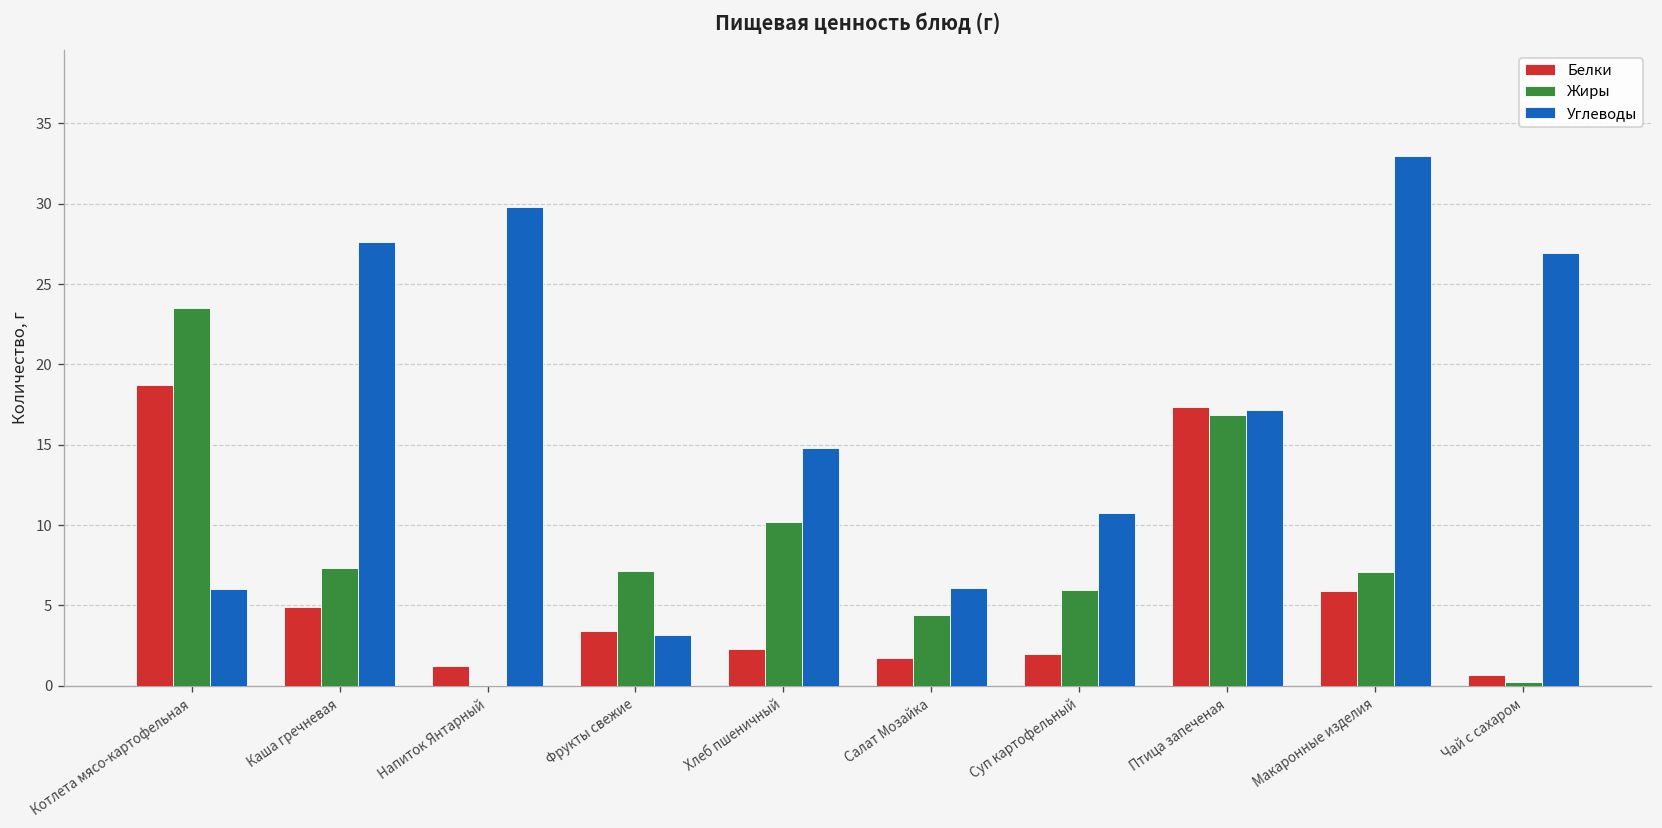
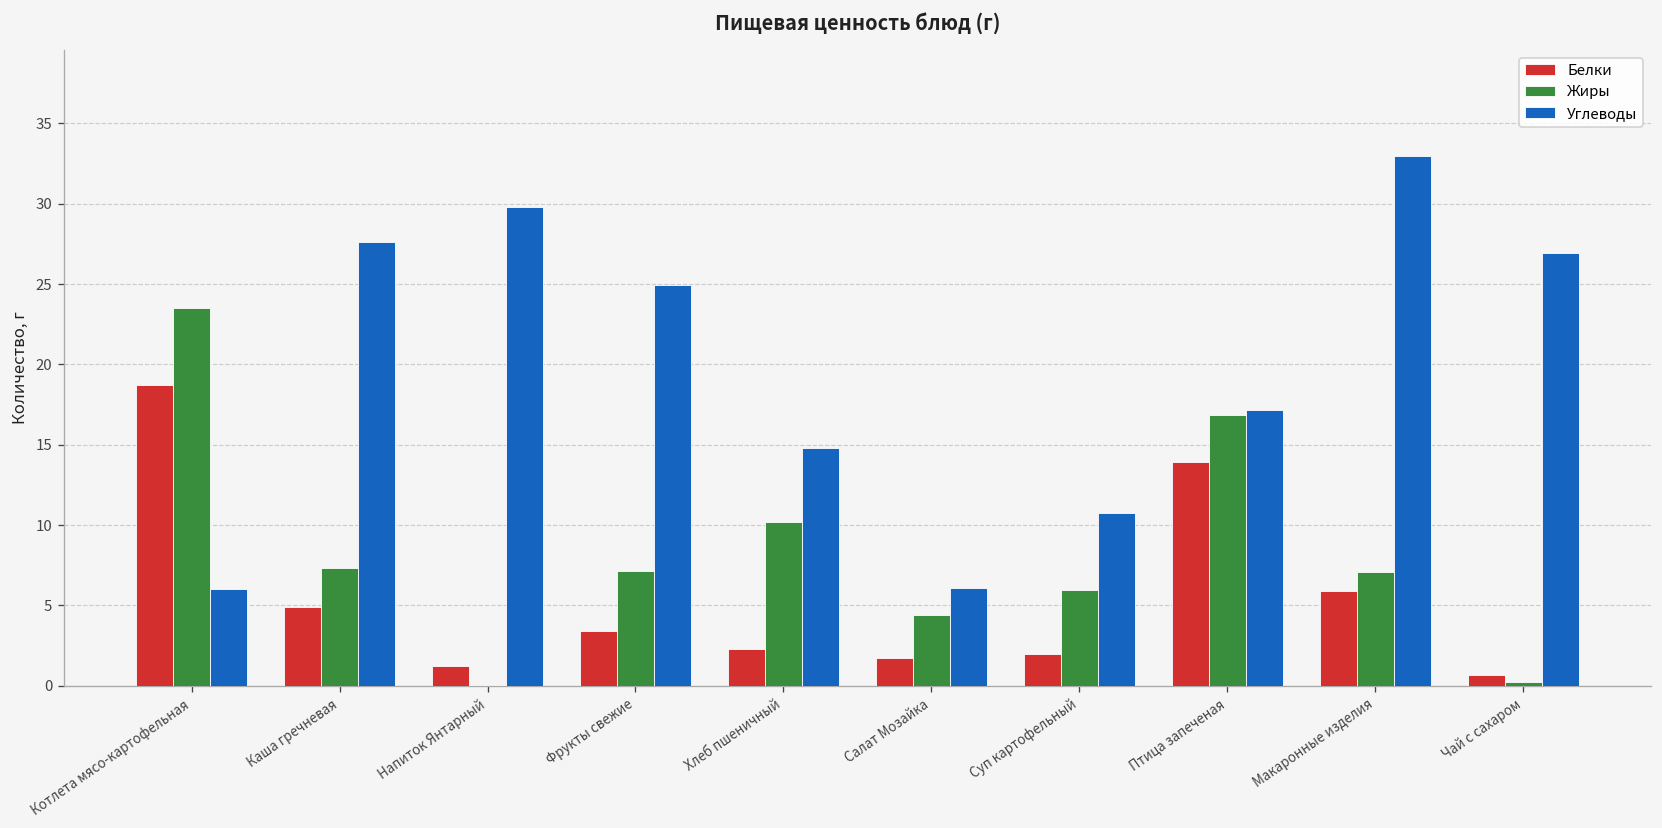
  {
    "Белки": {
      "Котлета мясо-картофельная": 18.7,
      "Каша гречневая": 4.9,
      "Напиток Янтарный": 1.2,
      "Фрукты свежие": 3.4,
      "Хлеб пшеничный": 2.3,
      "Салат Мозайка": 1.7,
      "Суп картофельный": 2.0,
-     "Птица запеченая": 17.3,
+     "Птица запеченая": 13.9,
      "Макаронные изделия": 5.9,
      "Чай с сахаром": 0.6
    },
    "Жиры": {
      "Котлета мясо-картофельная": 23.5,
      "Каша гречневая": 7.3,
      "Фрукты свежие": 7.1,
      "Хлеб пшеничный": 10.2,
      "Салат Мозайка": 4.4,
      "Суп картофельный": 6.0,
      "Птица запеченая": 16.8,
      "Макаронные изделия": 7.1,
      "Чай с сахаром": 0.3
    },
    "Углеводы": {
      "Котлета мясо-картофельная": 6.0,
      "Каша гречневая": 27.6,
      "Напиток Янтарный": 29.8,
-     "Фрукты свежие": 3.1,
+     "Фрукты свежие": 25.0,
      "Хлеб пшеничный": 14.8,
      "Салат Мозайка": 6.1,
      "Суп картофельный": 10.8,
      "Птица запеченая": 17.1,
      "Макаронные изделия": 33.0,
      "Чай с сахаром": 27.0
    }
  }
